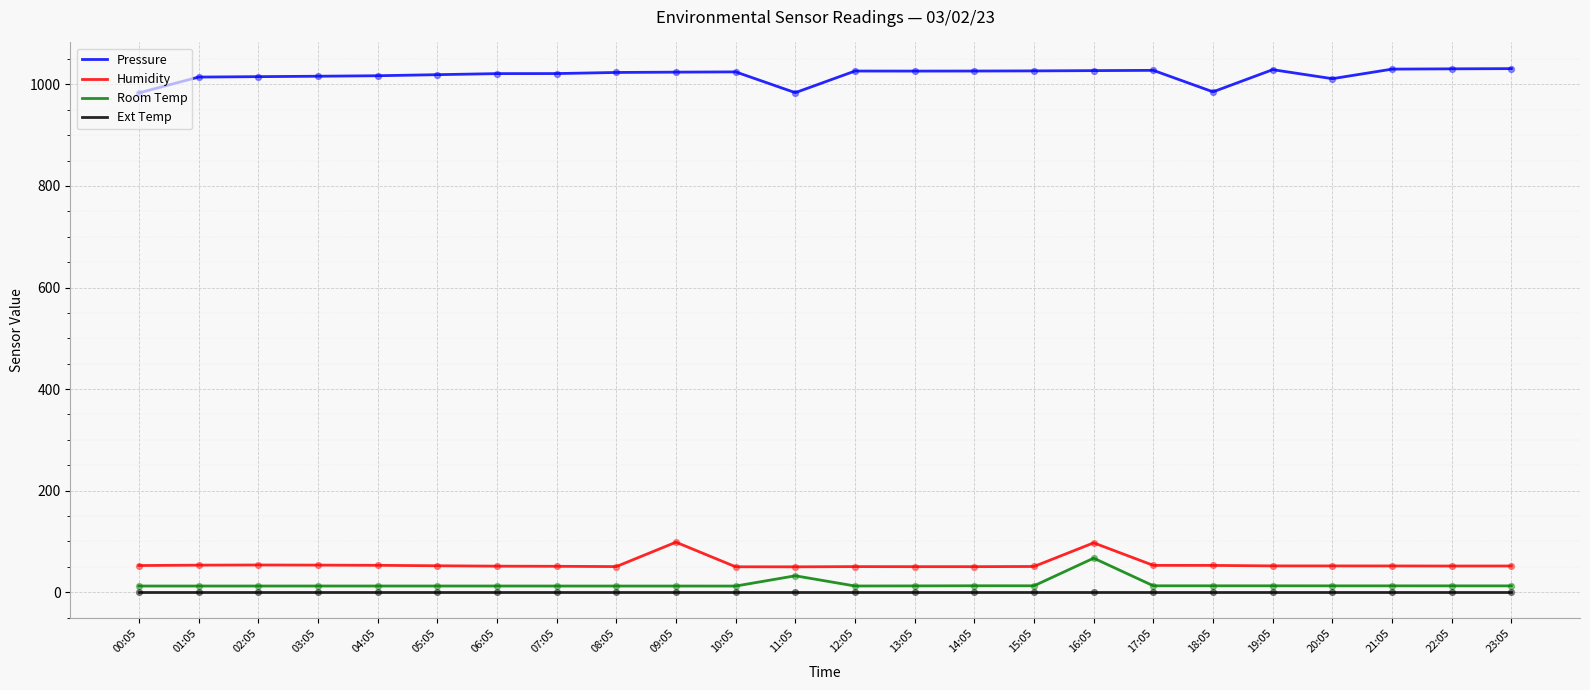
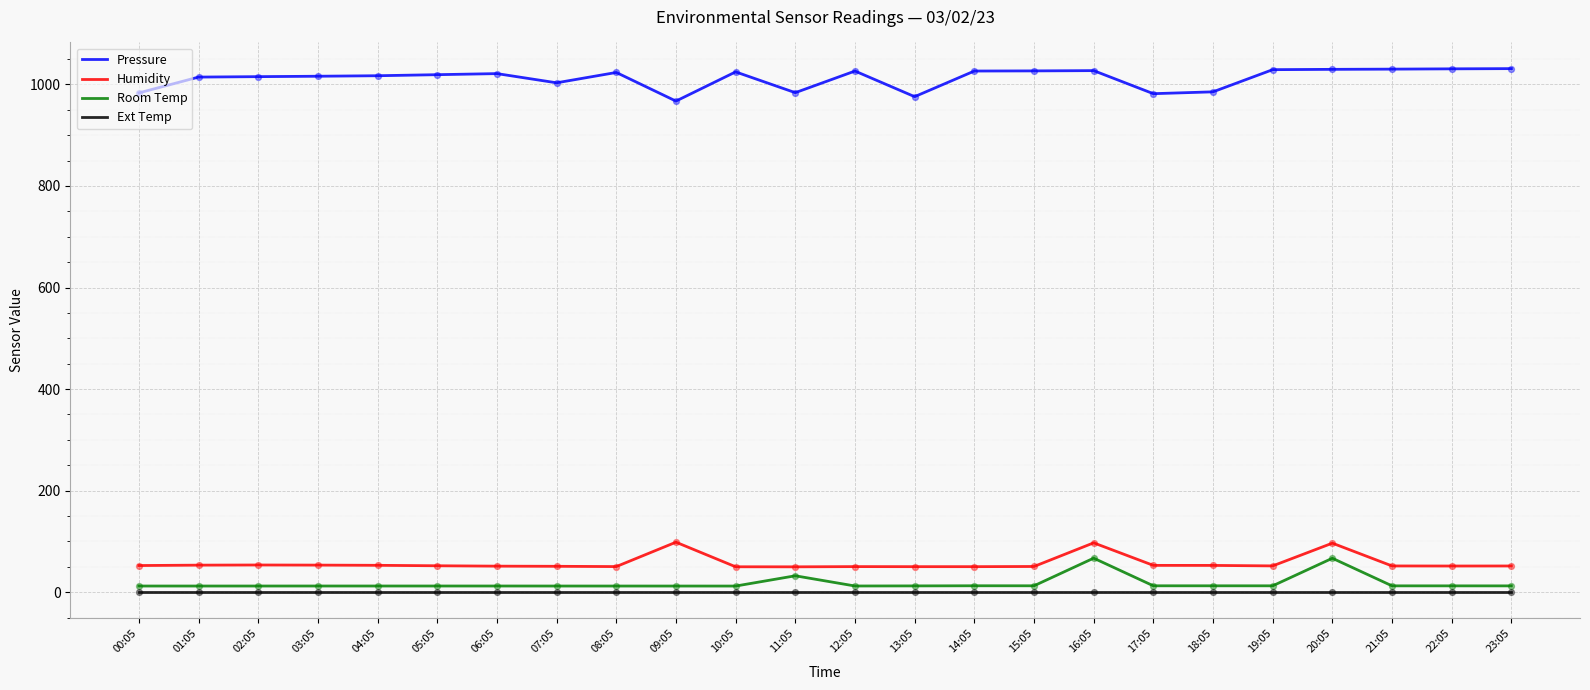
  {
    "Pressure": {
      "01:05": 1010,
      "02:05": 1020,
      "03:05": 1020,
      "04:05": 1020,
      "05:05": 1020,
      "06:05": 1020,
-     "07:05": 1020,
+     "07:05": 1000,
      "08:05": 1020,
-     "09:05": 1020,
+     "09:05": 970,
      "10:05": 1020,
      "11:05": 980,
      "12:05": 1030,
-     "13:05": 1030,
+     "13:05": 980,
      "14:05": 1030,
      "15:05": 1030,
      "16:05": 1030,
-     "17:05": 1030,
+     "17:05": 980,
      "18:05": 990,
      "19:05": 1030,
-     "20:05": 1010,
+     "20:05": 1030,
      "21:05": 1030,
      "22:05": 1030,
      "23:05": 1030
    },
    "Humidity": {
      "00:05": 50,
      "01:05": 50,
      "02:05": 50,
      "03:05": 50,
      "04:05": 50,
      "05:05": 50,
      "06:05": 50,
      "07:05": 50,
      "08:05": 50,
      "09:05": 100,
      "10:05": 50,
      "11:05": 50,
      "12:05": 50,
      "13:05": 50,
      "14:05": 50,
      "15:05": 50,
      "16:05": 100,
      "17:05": 50,
      "18:05": 50,
      "19:05": 50,
-     "20:05": 50,
+     "20:05": 100,
      "21:05": 50,
      "22:05": 50,
      "23:05": 50
    },
    "Room Temp": {
      "00:05": 10,
      "01:05": 10,
      "02:05": 10,
      "03:05": 10,
      "04:05": 10,
      "05:05": 10,
      "06:05": 10,
      "07:05": 10,
      "08:05": 10,
      "09:05": 10,
      "10:05": 10,
      "11:05": 30,
      "12:05": 10,
      "13:05": 10,
      "14:05": 10,
      "15:05": 10,
      "16:05": 70,
      "17:05": 10,
      "18:05": 10,
      "19:05": 10,
-     "20:05": 10,
+     "20:05": 70,
      "21:05": 10,
      "22:05": 10,
      "23:05": 10
    },
    "Ext Temp": {
      "00:05": 0,
      "01:05": 0,
      "02:05": 0,
      "03:05": 0,
      "04:05": 0,
      "05:05": 0,
      "06:05": 0,
      "07:05": 0,
      "08:05": 0,
      "09:05": 0,
      "10:05": 0,
      "11:05": 0,
      "12:05": 0,
      "13:05": 0,
      "14:05": 0,
      "15:05": 0,
      "16:05": 0,
      "17:05": 0,
      "18:05": 0,
      "19:05": 0,
      "20:05": 0,
      "21:05": 0,
      "22:05": 0,
      "23:05": 0
    }
  }
